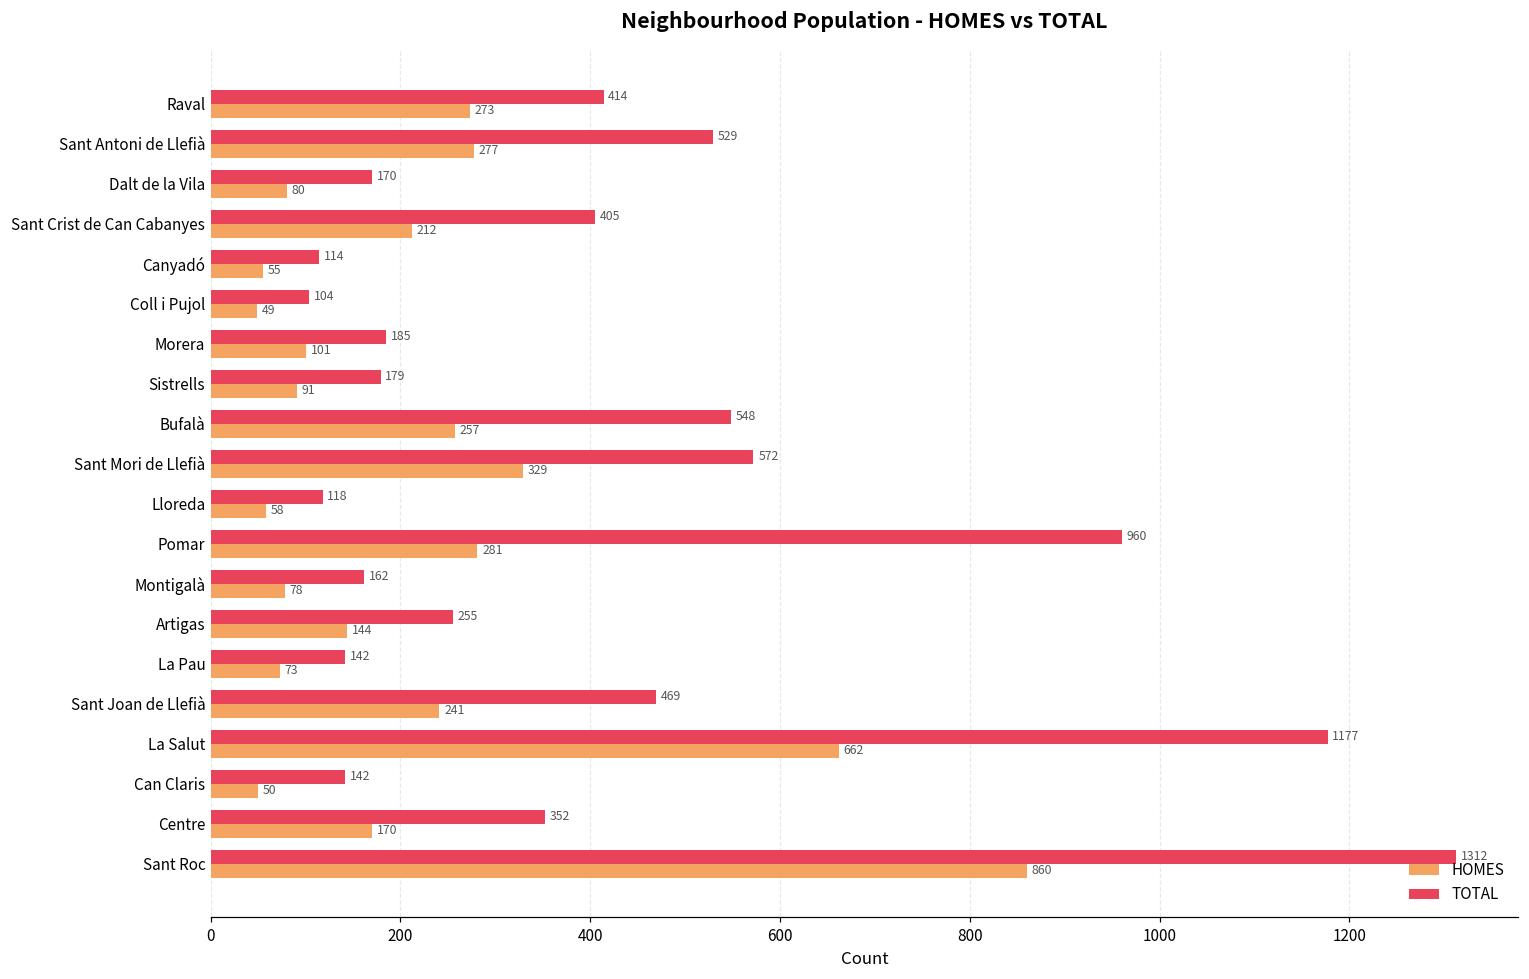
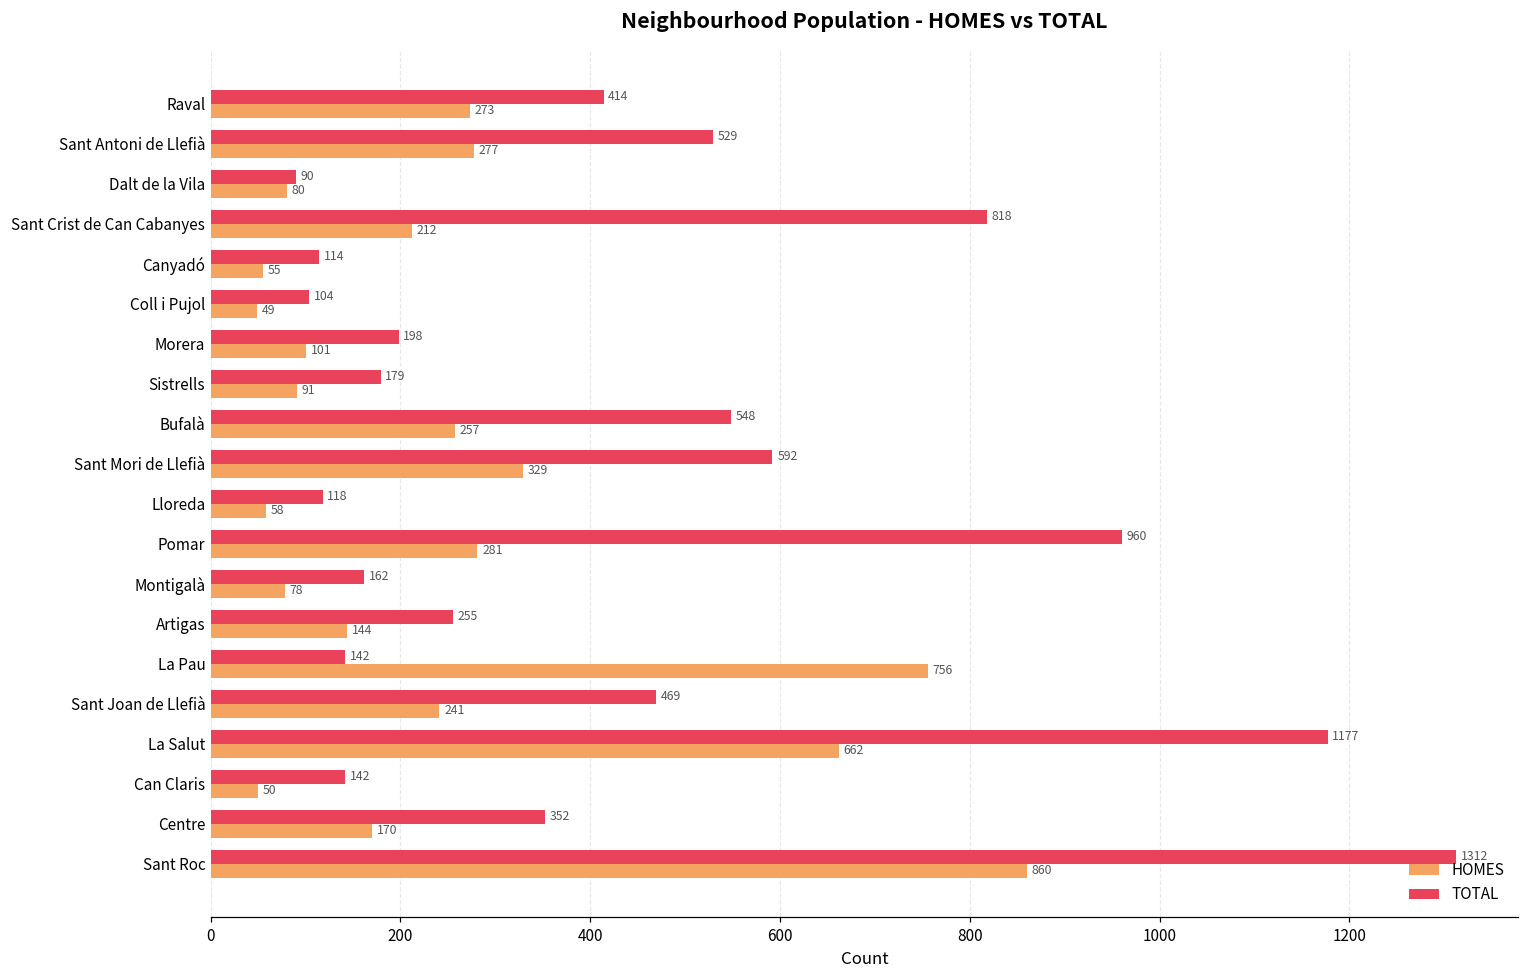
  {
    "HOMES": {
      "Raval": 273,
      "Sant Antoni de Llefià": 277,
      "Dalt de la Vila": 80,
      "Sant Crist de Can Cabanyes": 212,
      "Canyadó": 55,
      "Coll i Pujol": 49,
      "Morera": 101,
      "Sistrells": 91,
      "Bufalà": 257,
      "Sant Mori de Llefià": 329,
      "Lloreda": 58,
      "Pomar": 281,
      "Montigalà": 78,
      "Artigas": 144,
-     "La Pau": 73,
+     "La Pau": 756,
      "Sant Joan de Llefià": 241,
      "La Salut": 662,
      "Can Claris": 50,
      "Centre": 170,
      "Sant Roc": 860
    },
    "TOTAL": {
      "Raval": 414,
      "Sant Antoni de Llefià": 529,
-     "Dalt de la Vila": 170,
-     "Sant Crist de Can Cabanyes": 405,
+     "Dalt de la Vila": 90,
+     "Sant Crist de Can Cabanyes": 818,
      "Canyadó": 114,
      "Coll i Pujol": 104,
-     "Morera": 185,
+     "Morera": 198,
      "Sistrells": 179,
      "Bufalà": 548,
-     "Sant Mori de Llefià": 572,
+     "Sant Mori de Llefià": 592,
      "Lloreda": 118,
      "Pomar": 960,
      "Montigalà": 162,
      "Artigas": 255,
      "La Pau": 142,
      "Sant Joan de Llefià": 469,
      "La Salut": 1177,
      "Can Claris": 142,
      "Centre": 352,
      "Sant Roc": 1312
    }
  }
